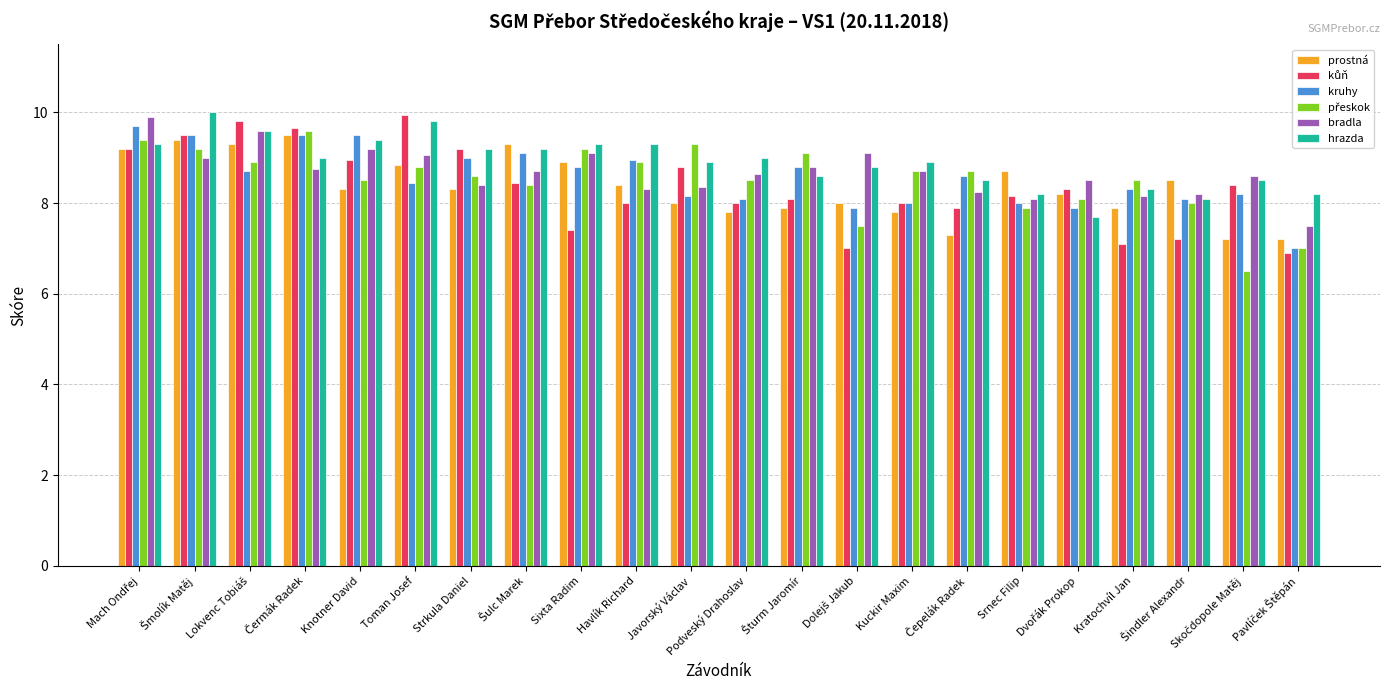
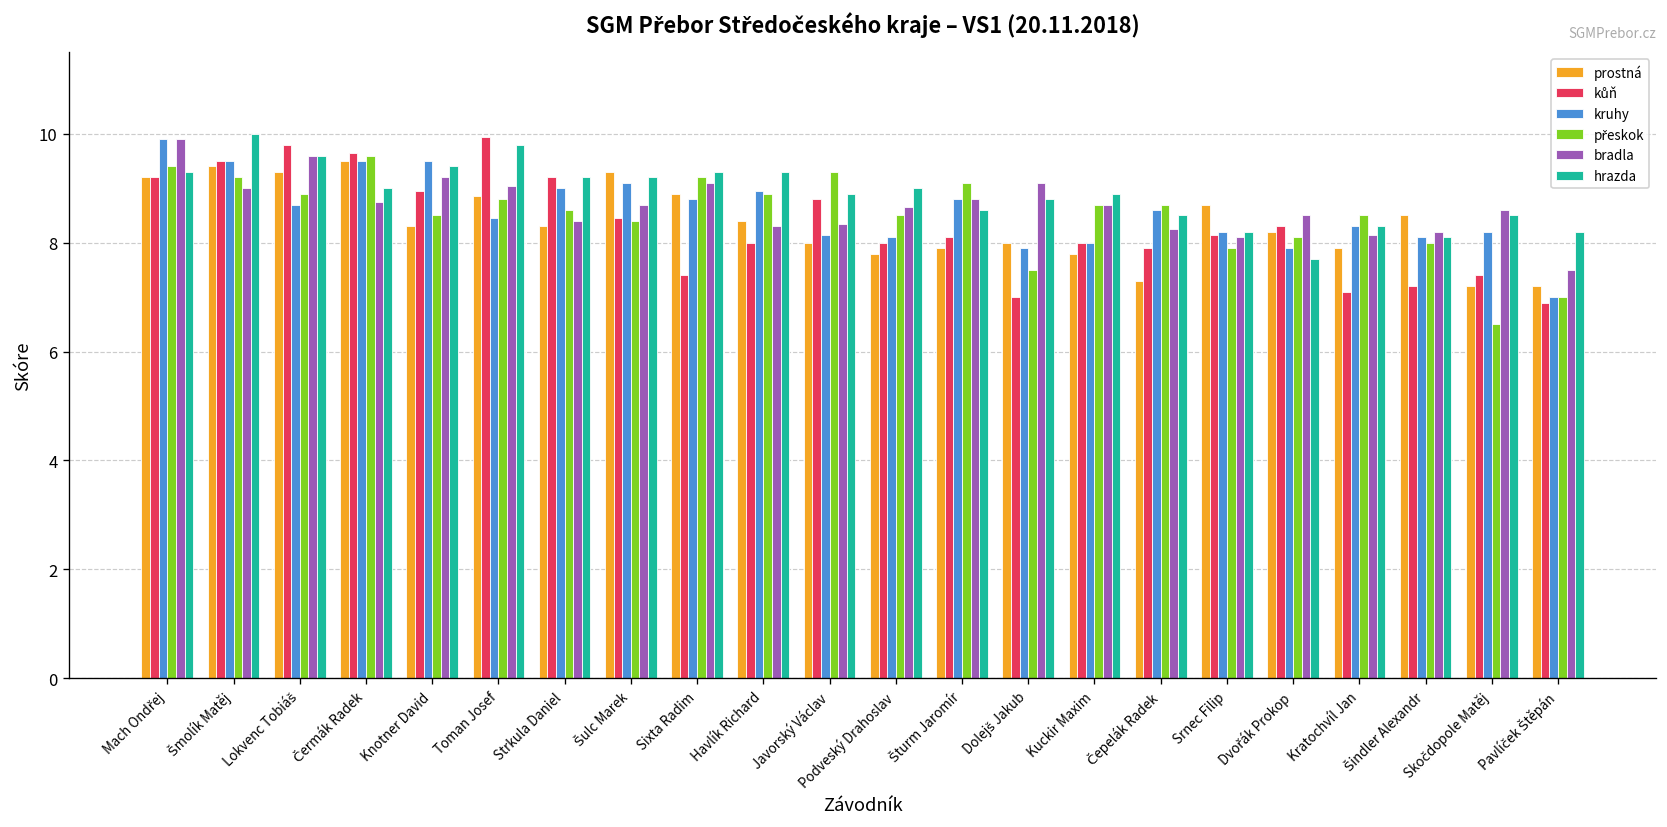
  {
    "prostná": {
      "Mach Ondřej": 9.2,
      "Šmolík Matěj": 9.4,
      "Lokvenc Tobiáš": 9.3,
      "Čermák Radek": 9.5,
      "Knotner David": 8.3,
      "Toman Josef": 8.9,
      "Strkula Daniel": 8.3,
      "Šulc Marek": 9.3,
      "Sixta Radim": 8.9,
      "Havlík Richard": 8.4,
      "Javorský Václav": 8.0,
      "Podveský Drahoslav": 7.8,
      "Šturm Jaromír": 7.9,
      "Dolejš Jakub": 8.0,
      "Kuckir Maxim": 7.8,
      "Čepelák Radek": 7.3,
      "Srnec Filip": 8.7,
      "Dvořák Prokop": 8.2,
      "Kratochvíl Jan": 7.9,
      "Šindler Alexandr": 8.5,
      "Skočdopole Matěj": 7.2,
      "Pavlíček Štěpán": 7.2
    },
    "kůň": {
      "Mach Ondřej": 9.2,
      "Šmolík Matěj": 9.5,
      "Lokvenc Tobiáš": 9.8,
      "Čermák Radek": 9.7,
      "Knotner David": 9.0,
      "Toman Josef": 10.0,
      "Strkula Daniel": 9.2,
      "Šulc Marek": 8.5,
      "Sixta Radim": 7.4,
      "Havlík Richard": 8.0,
      "Javorský Václav": 8.8,
      "Podveský Drahoslav": 8.0,
      "Šturm Jaromír": 8.1,
      "Dolejš Jakub": 7.0,
      "Kuckir Maxim": 8.0,
      "Čepelák Radek": 7.9,
      "Srnec Filip": 8.2,
      "Dvořák Prokop": 8.3,
      "Kratochvíl Jan": 7.1,
      "Šindler Alexandr": 7.2,
-     "Skočdopole Matěj": 8.4,
+     "Skočdopole Matěj": 7.4,
      "Pavlíček Štěpán": 6.9
    },
    "kruhy": {
-     "Mach Ondřej": 9.7,
+     "Mach Ondřej": 9.9,
      "Šmolík Matěj": 9.5,
      "Lokvenc Tobiáš": 8.7,
      "Čermák Radek": 9.5,
      "Knotner David": 9.5,
      "Toman Josef": 8.5,
      "Strkula Daniel": 9.0,
      "Šulc Marek": 9.1,
      "Sixta Radim": 8.8,
      "Havlík Richard": 9.0,
      "Javorský Václav": 8.2,
      "Podveský Drahoslav": 8.1,
      "Šturm Jaromír": 8.8,
      "Dolejš Jakub": 7.9,
      "Kuckir Maxim": 8.0,
      "Čepelák Radek": 8.6,
-     "Srnec Filip": 8.0,
+     "Srnec Filip": 8.2,
      "Dvořák Prokop": 7.9,
      "Kratochvíl Jan": 8.3,
      "Šindler Alexandr": 8.1,
      "Skočdopole Matěj": 8.2,
      "Pavlíček Štěpán": 7.0
    },
    "přeskok": {
      "Mach Ondřej": 9.4,
      "Šmolík Matěj": 9.2,
      "Lokvenc Tobiáš": 8.9,
      "Čermák Radek": 9.6,
      "Knotner David": 8.5,
      "Toman Josef": 8.8,
      "Strkula Daniel": 8.6,
      "Šulc Marek": 8.4,
      "Sixta Radim": 9.2,
      "Havlík Richard": 8.9,
      "Javorský Václav": 9.3,
      "Podveský Drahoslav": 8.5,
      "Šturm Jaromír": 9.1,
      "Dolejš Jakub": 7.5,
      "Kuckir Maxim": 8.7,
      "Čepelák Radek": 8.7,
      "Srnec Filip": 7.9,
      "Dvořák Prokop": 8.1,
      "Kratochvíl Jan": 8.5,
      "Šindler Alexandr": 8.0,
      "Skočdopole Matěj": 6.5,
      "Pavlíček Štěpán": 7.0
    },
    "bradla": {
      "Mach Ondřej": 9.9,
      "Šmolík Matěj": 9.0,
      "Lokvenc Tobiáš": 9.6,
      "Čermák Radek": 8.8,
      "Knotner David": 9.2,
      "Toman Josef": 9.1,
      "Strkula Daniel": 8.4,
      "Šulc Marek": 8.7,
      "Sixta Radim": 9.1,
      "Havlík Richard": 8.3,
      "Javorský Václav": 8.4,
      "Podveský Drahoslav": 8.7,
      "Šturm Jaromír": 8.8,
      "Dolejš Jakub": 9.1,
      "Kuckir Maxim": 8.7,
      "Čepelák Radek": 8.3,
      "Srnec Filip": 8.1,
      "Dvořák Prokop": 8.5,
      "Kratochvíl Jan": 8.2,
      "Šindler Alexandr": 8.2,
      "Skočdopole Matěj": 8.6,
      "Pavlíček Štěpán": 7.5
    },
    "hrazda": {
      "Mach Ondřej": 9.3,
      "Šmolík Matěj": 10.0,
      "Lokvenc Tobiáš": 9.6,
      "Čermák Radek": 9.0,
      "Knotner David": 9.4,
      "Toman Josef": 9.8,
      "Strkula Daniel": 9.2,
      "Šulc Marek": 9.2,
      "Sixta Radim": 9.3,
      "Havlík Richard": 9.3,
      "Javorský Václav": 8.9,
      "Podveský Drahoslav": 9.0,
      "Šturm Jaromír": 8.6,
      "Dolejš Jakub": 8.8,
      "Kuckir Maxim": 8.9,
      "Čepelák Radek": 8.5,
      "Srnec Filip": 8.2,
      "Dvořák Prokop": 7.7,
      "Kratochvíl Jan": 8.3,
      "Šindler Alexandr": 8.1,
      "Skočdopole Matěj": 8.5,
      "Pavlíček Štěpán": 8.2
    }
  }
